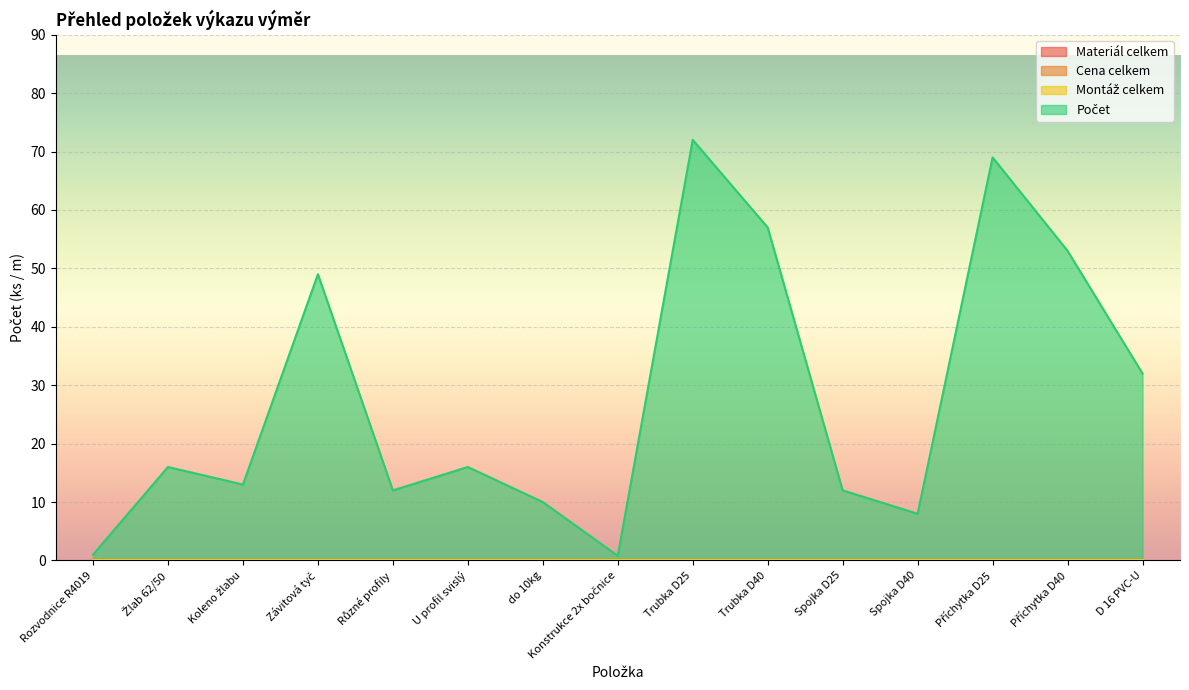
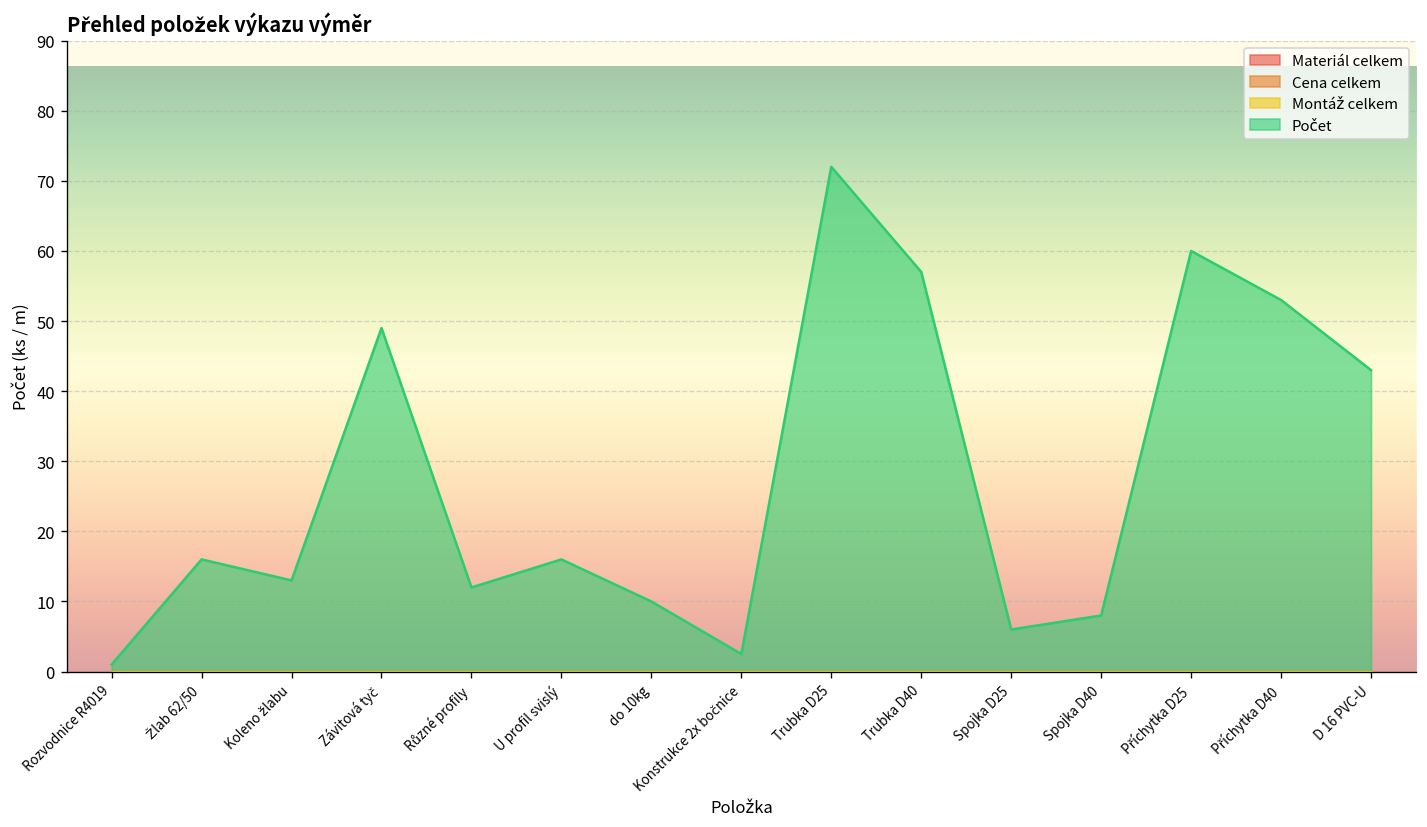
  {
    "Montáž celkem": {
      "Rozvodnice R4019": 0,
      "Žlab 62/50": 0,
      "Koleno žlabu": 0,
      "Závitová tyč": 0,
      "Různé profily": 0,
      "U profil svislý": 0,
      "do 10kg": 0,
      "Konstrukce 2x bočnice": 0,
      "Trubka D25": 0,
      "Trubka D40": 0,
      "Spojka D25": 0,
      "Spojka D40": 0,
      "Příchytka D25": 0,
      "Příchytka D40": 0,
      "D 16 PVC-U": 0
    },
    "Počet": {
      "Rozvodnice R4019": 1,
      "Žlab 62/50": 16,
      "Koleno žlabu": 13,
      "Závitová tyč": 49,
      "Různé profily": 12,
      "U profil svislý": 16,
      "do 10kg": 10,
-     "Konstrukce 2x bočnice": 1,
+     "Konstrukce 2x bočnice": 3,
      "Trubka D25": 72,
      "Trubka D40": 57,
-     "Spojka D25": 12,
+     "Spojka D25": 6,
      "Spojka D40": 8,
-     "Příchytka D25": 69,
+     "Příchytka D25": 60,
      "Příchytka D40": 53,
-     "D 16 PVC-U": 32
+     "D 16 PVC-U": 43
    }
  }
